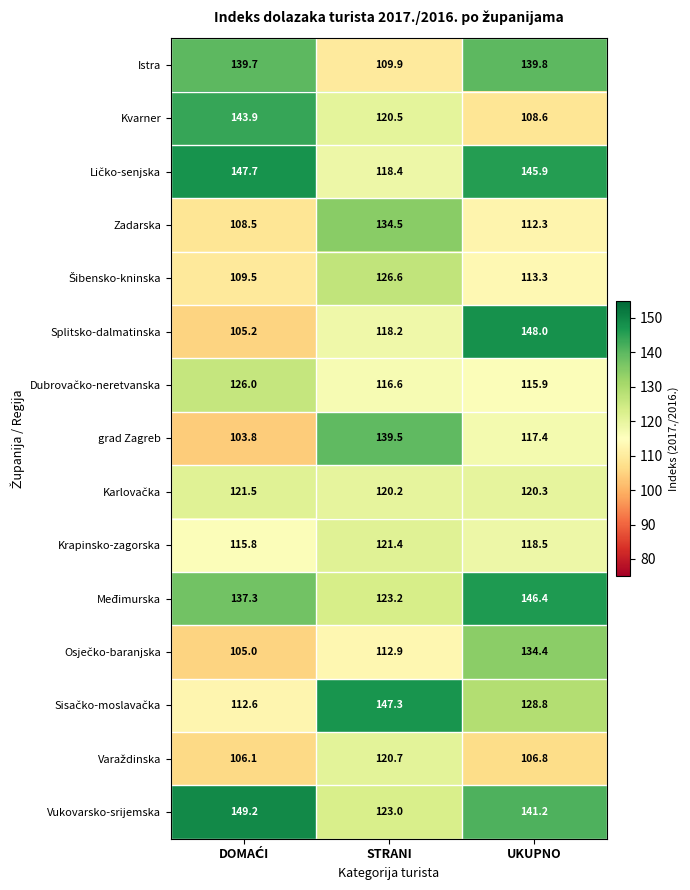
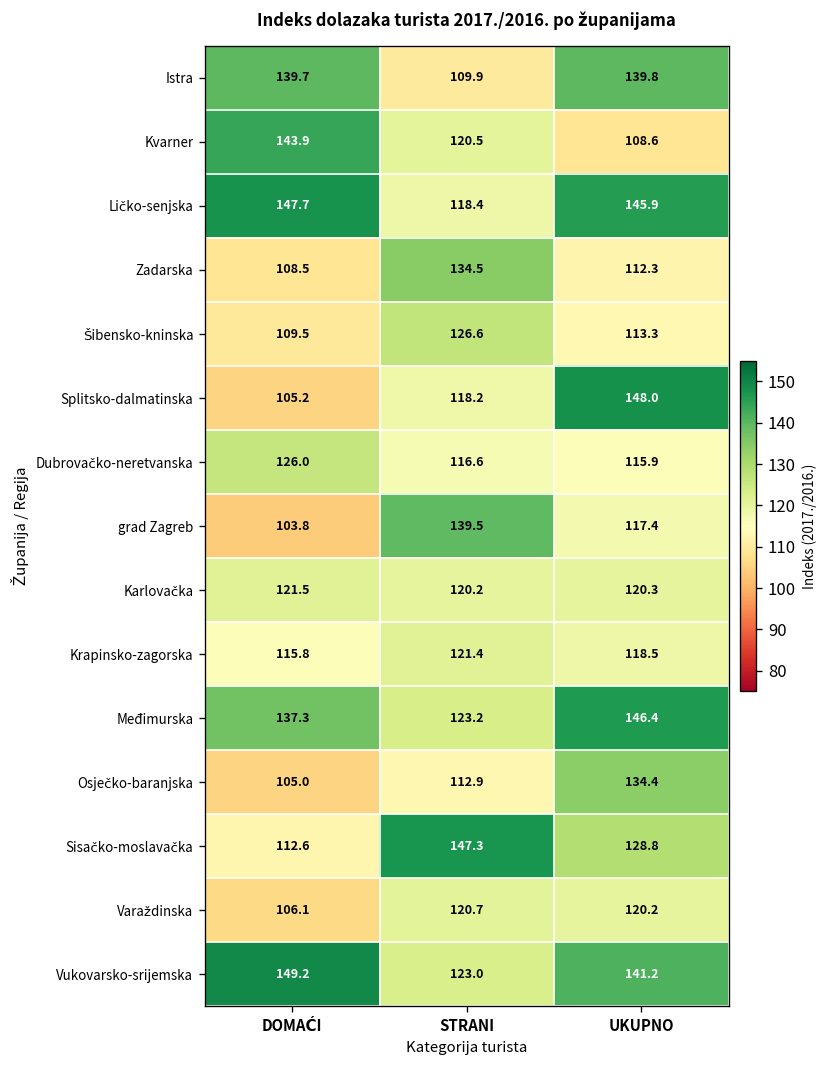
  {
    "Istra": {
      "DOMAĆI": 139.7,
      "STRANI": 109.9,
      "UKUPNO": 139.8
    },
    "Kvarner": {
      "DOMAĆI": 143.9,
      "STRANI": 120.5,
      "UKUPNO": 108.6
    },
    "Ličko-senjska": {
      "DOMAĆI": 147.7,
      "STRANI": 118.4,
      "UKUPNO": 145.9
    },
    "Zadarska": {
      "DOMAĆI": 108.5,
      "STRANI": 134.5,
      "UKUPNO": 112.3
    },
    "Šibensko-kninska": {
      "DOMAĆI": 109.5,
      "STRANI": 126.6,
      "UKUPNO": 113.3
    },
    "Splitsko-dalmatinska": {
      "DOMAĆI": 105.2,
      "STRANI": 118.2,
      "UKUPNO": 148.0
    },
    "Dubrovačko-neretvanska": {
      "DOMAĆI": 126.0,
      "STRANI": 116.6,
      "UKUPNO": 115.9
    },
    "grad Zagreb": {
      "DOMAĆI": 103.8,
      "STRANI": 139.5,
      "UKUPNO": 117.4
    },
    "Karlovačka": {
      "DOMAĆI": 121.5,
      "STRANI": 120.2,
      "UKUPNO": 120.3
    },
    "Krapinsko-zagorska": {
      "DOMAĆI": 115.8,
      "STRANI": 121.4,
      "UKUPNO": 118.5
    },
    "Međimurska": {
      "DOMAĆI": 137.3,
      "STRANI": 123.2,
      "UKUPNO": 146.4
    },
    "Osječko-baranjska": {
      "DOMAĆI": 105.0,
      "STRANI": 112.9,
      "UKUPNO": 134.4
    },
    "Sisačko-moslavačka": {
      "DOMAĆI": 112.6,
      "STRANI": 147.3,
      "UKUPNO": 128.8
    },
    "Varaždinska": {
      "DOMAĆI": 106.1,
      "STRANI": 120.7,
-     "UKUPNO": 106.8
+     "UKUPNO": 120.2
    },
    "Vukovarsko-srijemska": {
      "DOMAĆI": 149.2,
      "STRANI": 123.0,
      "UKUPNO": 141.2
    }
  }
